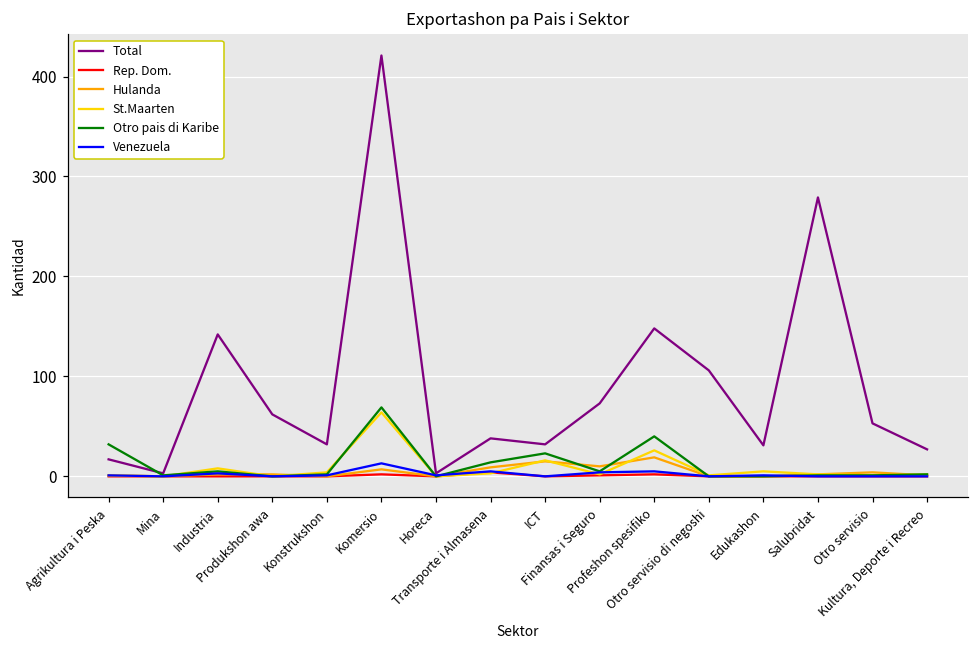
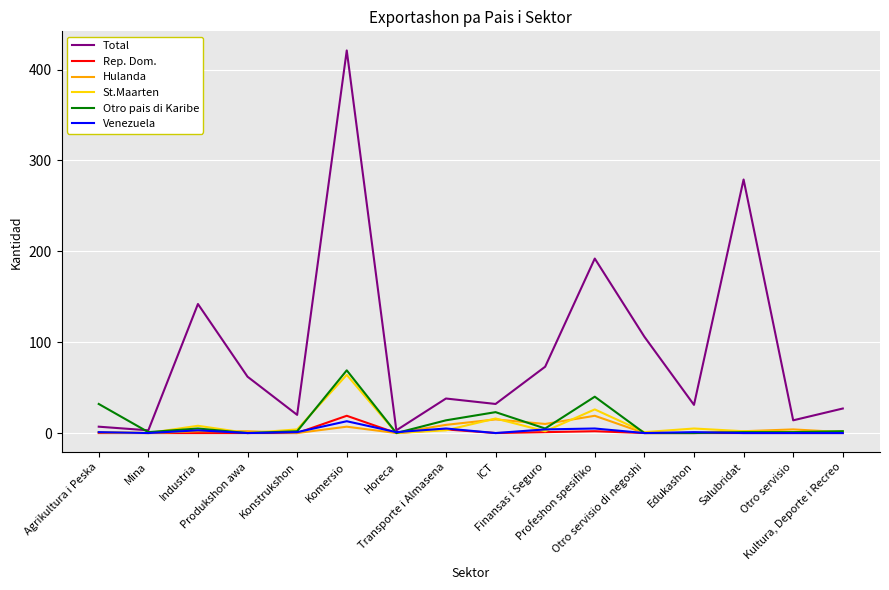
  {
    "Total": {
-     "Agrikultura i Peska": 20,
+     "Agrikultura i Peska": 10,
      "Industria": 140,
      "Produkshon awa": 60,
-     "Konstrukshon": 30,
+     "Konstrukshon": 20,
      "Komersio": 420,
      "Transporte i Almasena": 40,
      "ICT": 30,
      "Finansas i Seguro": 70,
-     "Profeshon spesifiko": 150,
+     "Profeshon spesifiko": 190,
      "Otro servisio di negoshi": 110,
      "Edukashon": 30,
      "Salubridat": 280,
-     "Otro servisio": 50,
+     "Otro servisio": 10,
      "Kultura, Deporte i Recreo": 30
    },
    "Rep. Dom.": {
-     "Komersio": 0,
+     "Komersio": 20,
      "Profeshon spesifiko": 0
    },
    "Otro pais di Karibe": {
      "Agrikultura i Peska": 30,
      "Komersio": 70,
      "Transporte i Almasena": 10,
      "ICT": 20,
      "Profeshon spesifiko": 40
    },
    "Venezuela": {
      "Komersio": 10,
      "Profeshon spesifiko": 10
    }
  }
